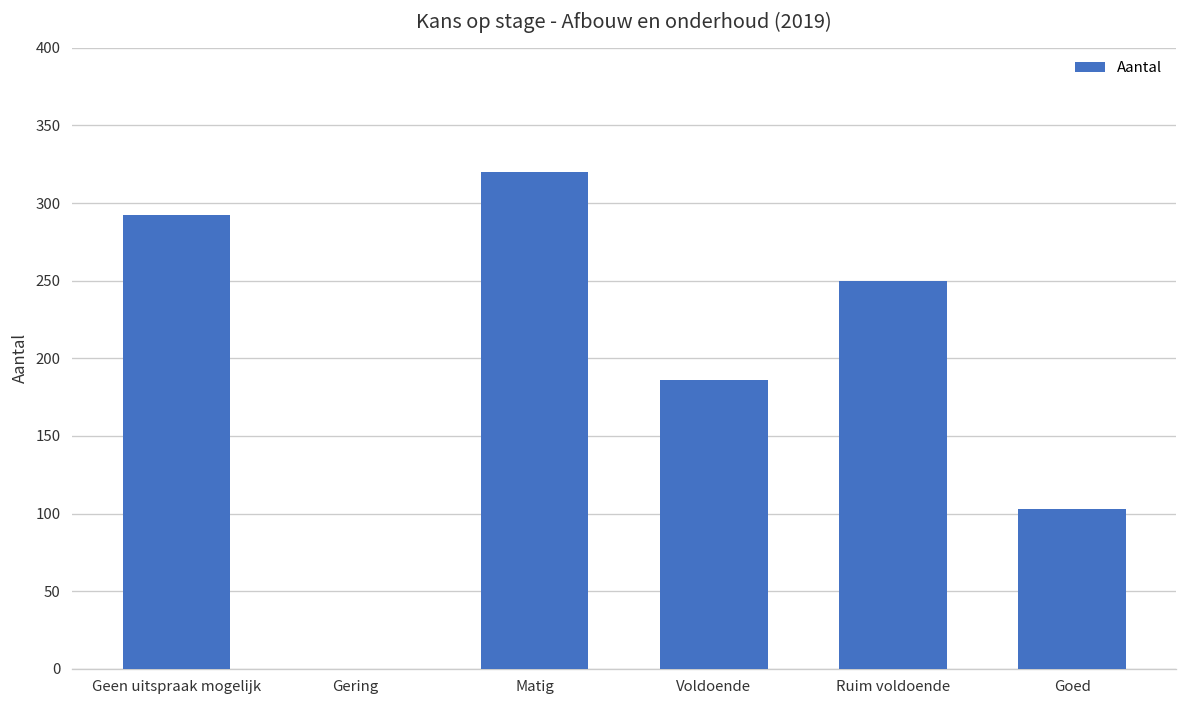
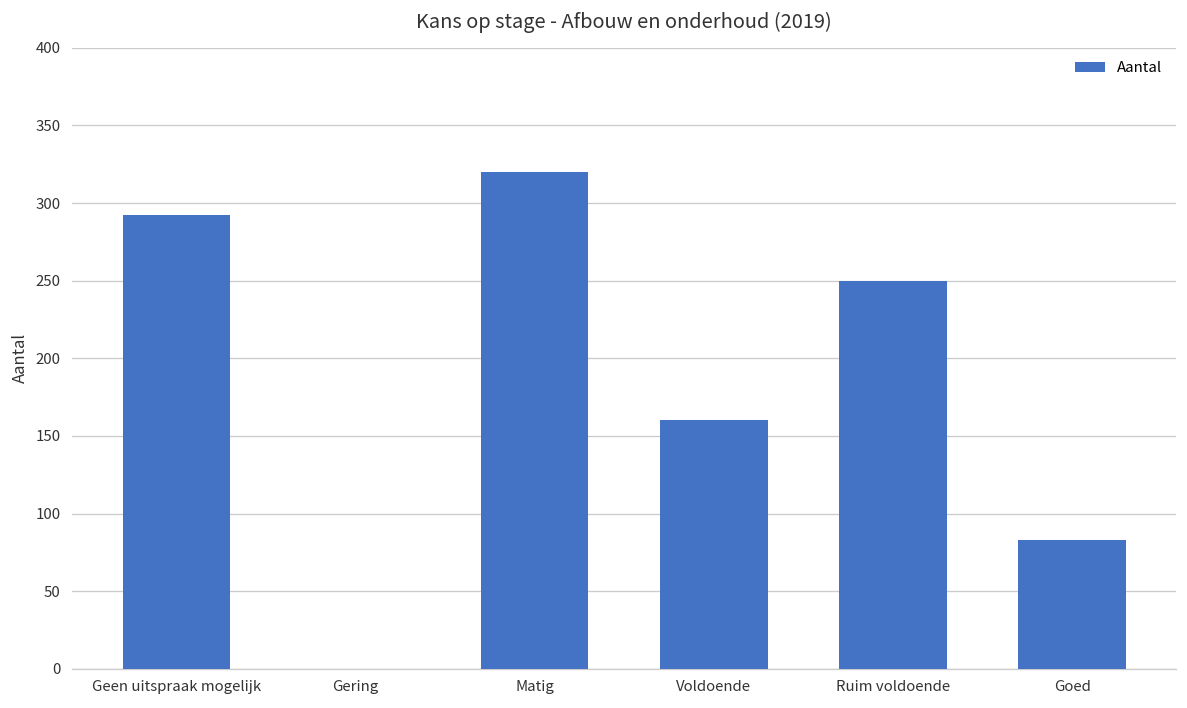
  {
    "Geen uitspraak mogelijk": 292,
    "Gering": 0,
    "Matig": 320,
-   "Voldoende": 186,
+   "Voldoende": 160,
    "Ruim voldoende": 250,
-   "Goed": 103
+   "Goed": 83
  }
